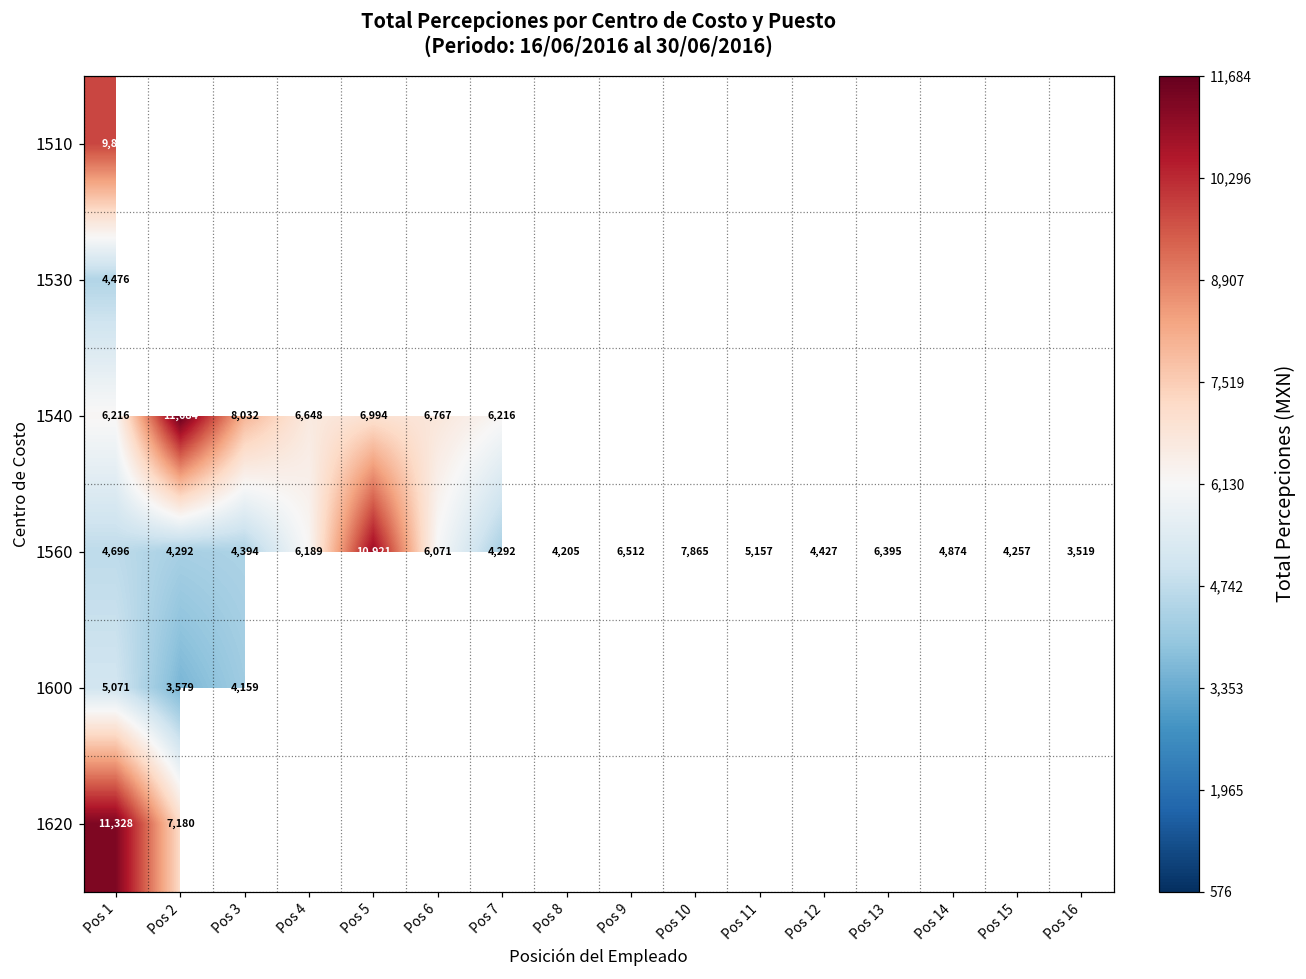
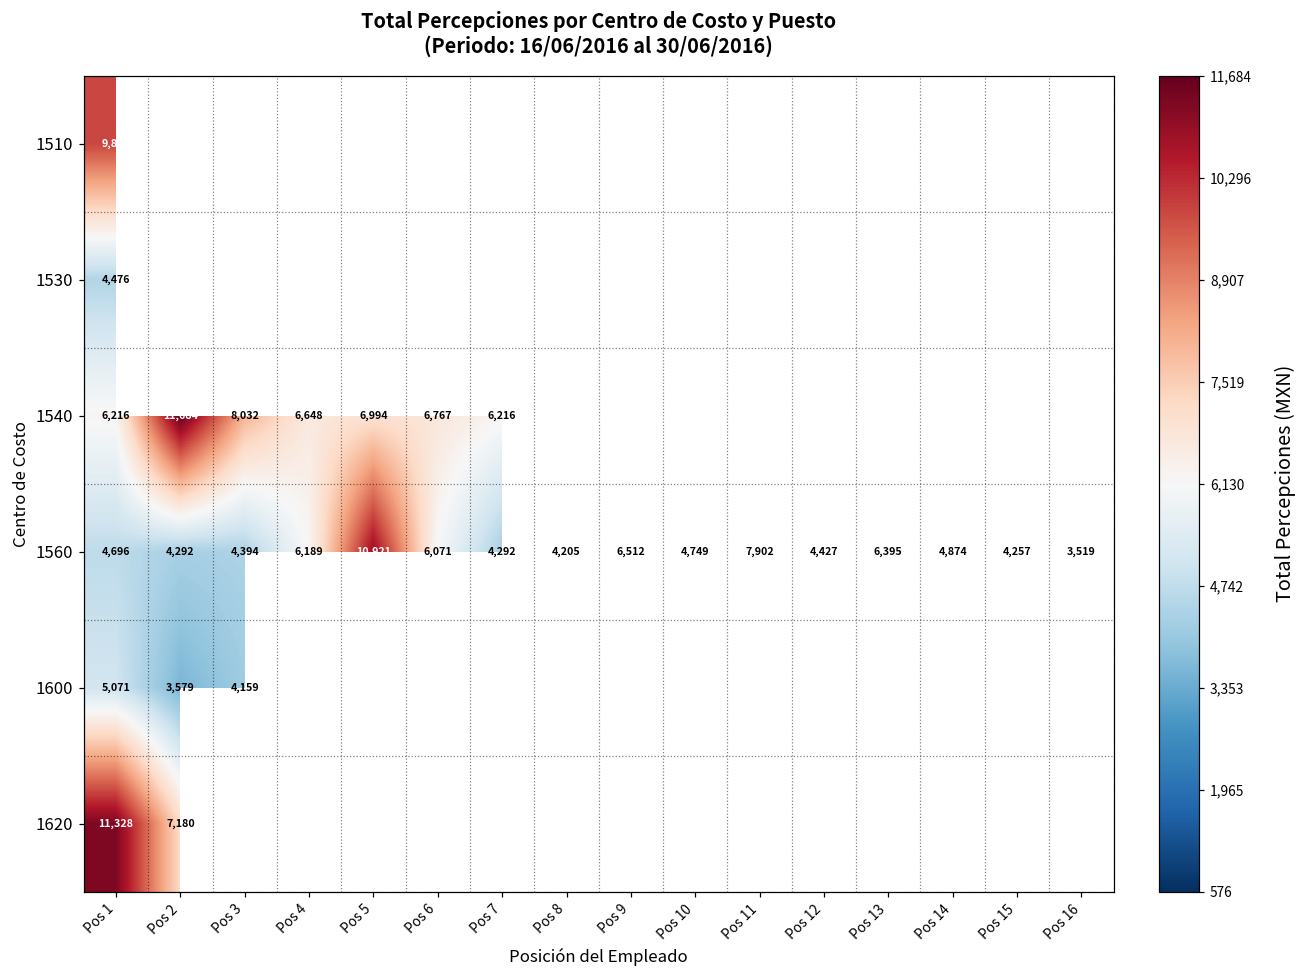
  {
    "1530": {
      "Pos 1": "4,476"
    },
    "1540": {
      "Pos 1": "6,216",
      "Pos 3": "8,032",
      "Pos 4": "6,648",
      "Pos 5": "6,994",
      "Pos 6": "6,767",
      "Pos 7": "6,216"
    },
    "1560": {
      "Pos 1": "4,696",
      "Pos 2": "4,292",
      "Pos 3": "4,394",
      "Pos 4": "6,189",
      "Pos 5": "10,921",
      "Pos 6": "6,071",
      "Pos 7": "4,292",
      "Pos 8": "4,205",
      "Pos 9": "6,512",
-     "Pos 10": "7,865",
-     "Pos 11": "5,157",
+     "Pos 10": "4,749",
+     "Pos 11": "7,902",
      "Pos 12": "4,427",
      "Pos 13": "6,395",
      "Pos 14": "4,874",
      "Pos 15": "4,257",
      "Pos 16": "3,519"
    },
    "1600": {
      "Pos 1": "5,071",
      "Pos 2": "3,579",
      "Pos 3": "4,159"
    },
    "1620": {
      "Pos 1": "11,328",
      "Pos 2": "7,180"
    }
  }
